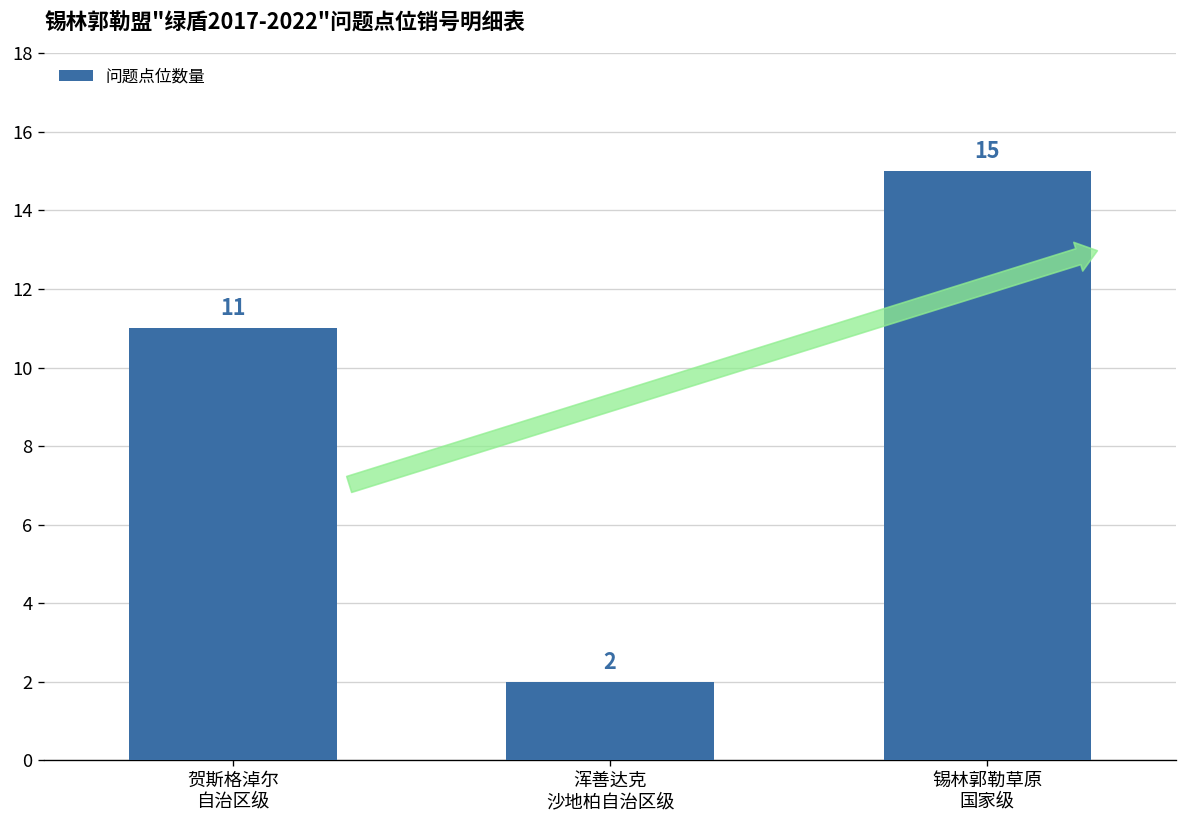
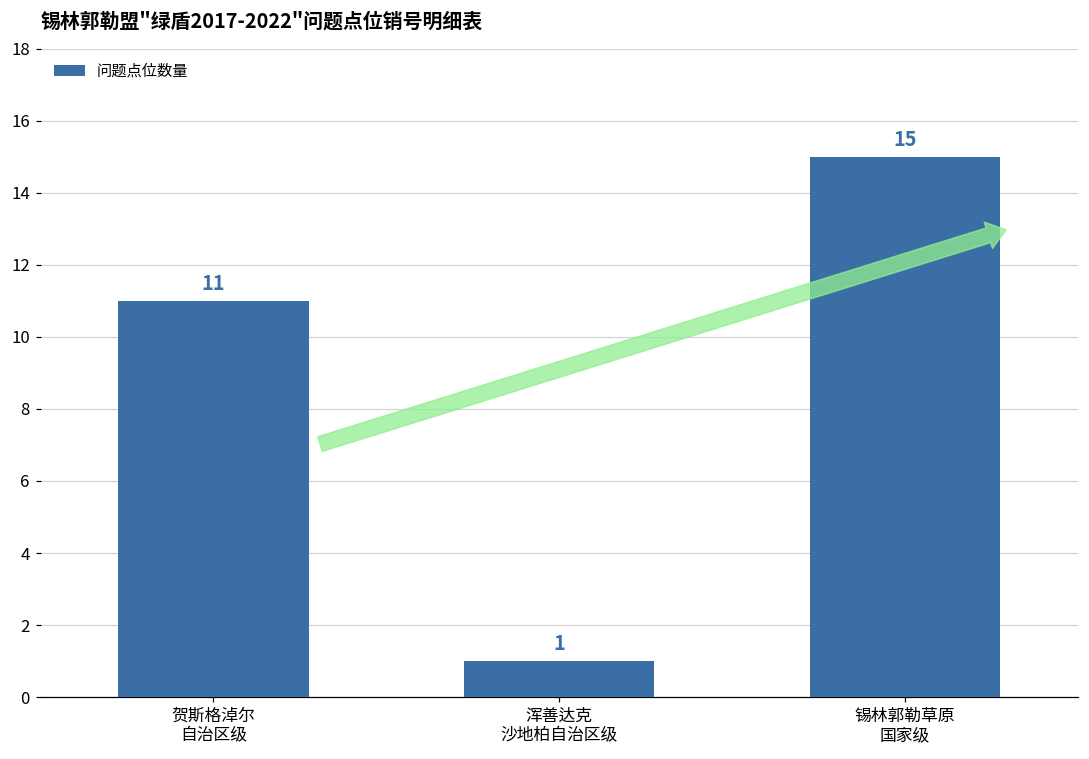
  {
    "贺斯格淖尔 自治区级": 11,
-   "浑善达克 沙地柏自治区级": 2,
+   "浑善达克 沙地柏自治区级": 1,
    "锡林郭勒草原 国家级": 15
  }
